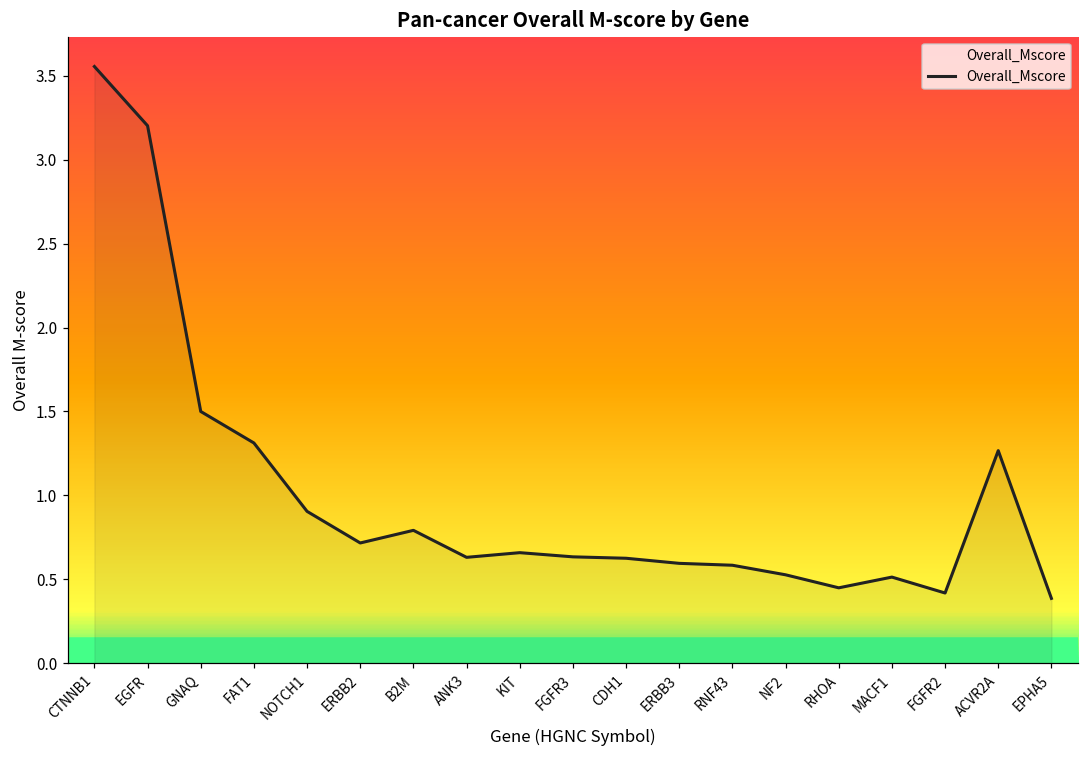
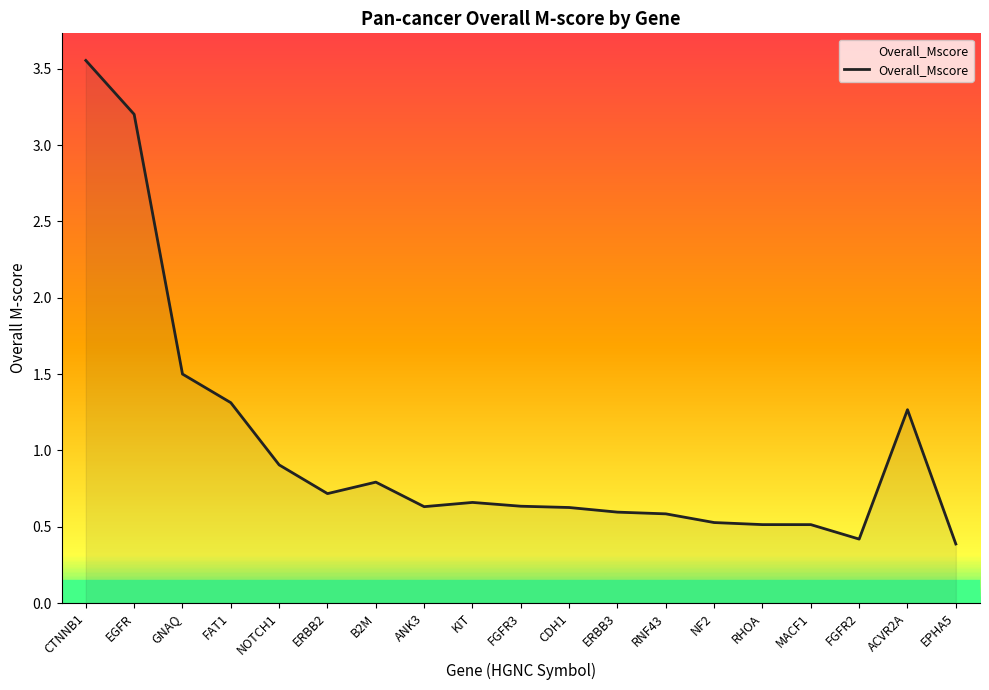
  {
    "CTNNB1": 3.55,
    "EGFR": 3.20,
    "GNAQ": 1.50,
    "FAT1": 1.31,
    "NOTCH1": 0.90,
    "ERBB2": 0.72,
    "B2M": 0.79,
    "ANK3": 0.63,
    "KIT": 0.66,
    "FGFR3": 0.63,
    "CDH1": 0.63,
    "ERBB3": 0.60,
    "RNF43": 0.58,
    "NF2": 0.53,
-   "RHOA": 0.45,
+   "RHOA": 0.51,
    "MACF1": 0.51,
    "FGFR2": 0.42,
    "ACVR2A": 1.27,
    "EPHA5": 0.39
  }
